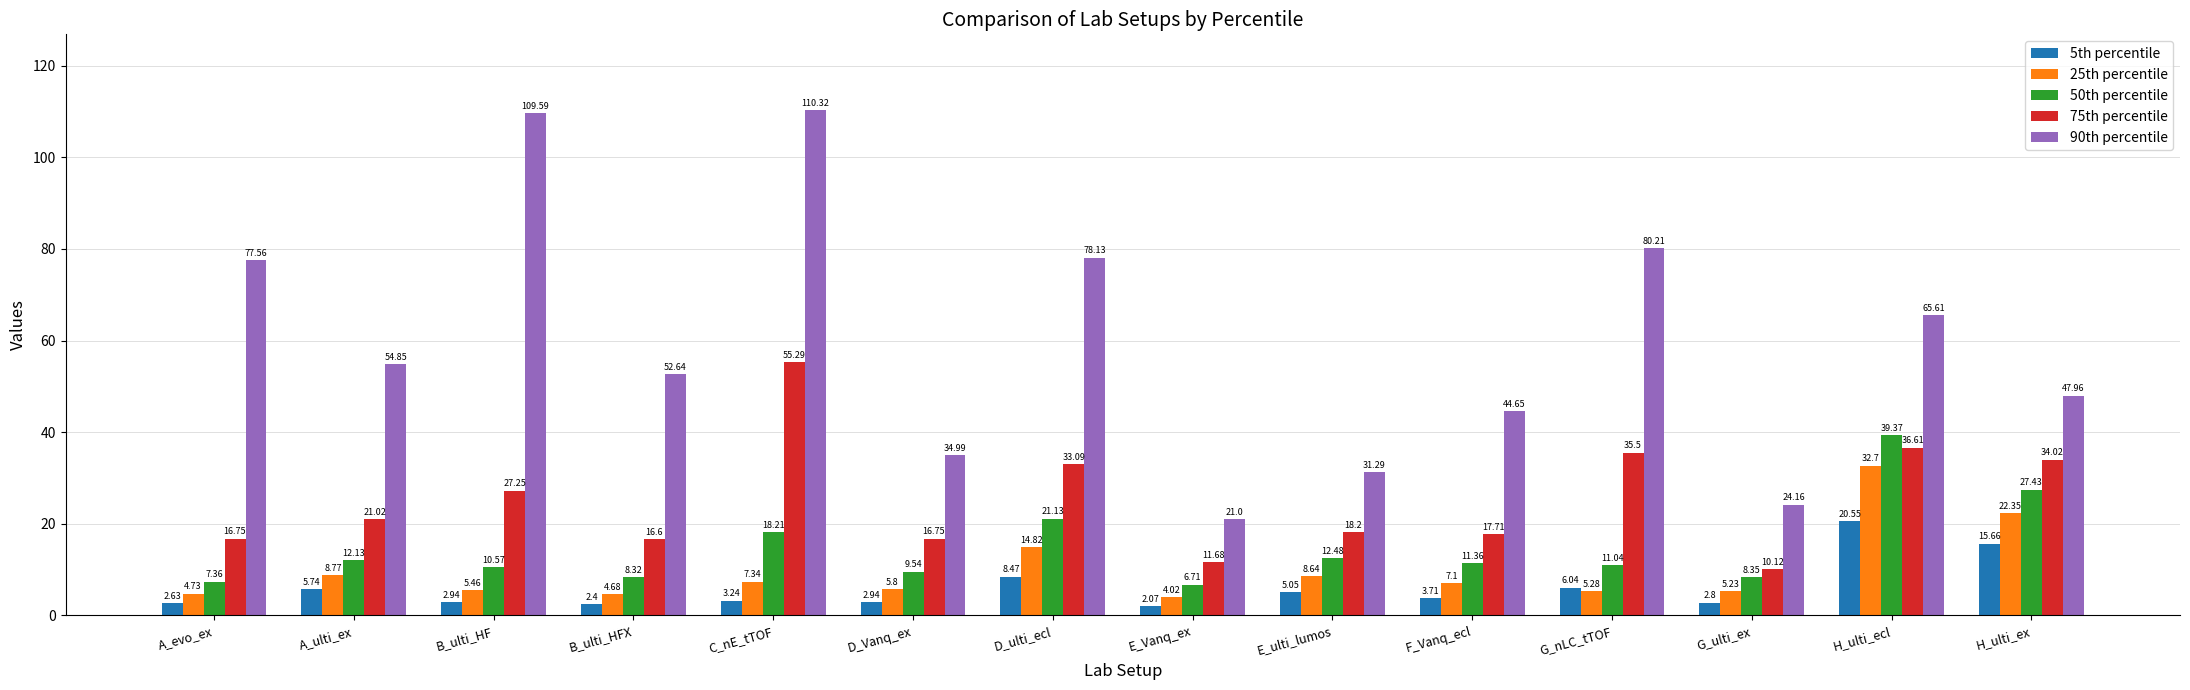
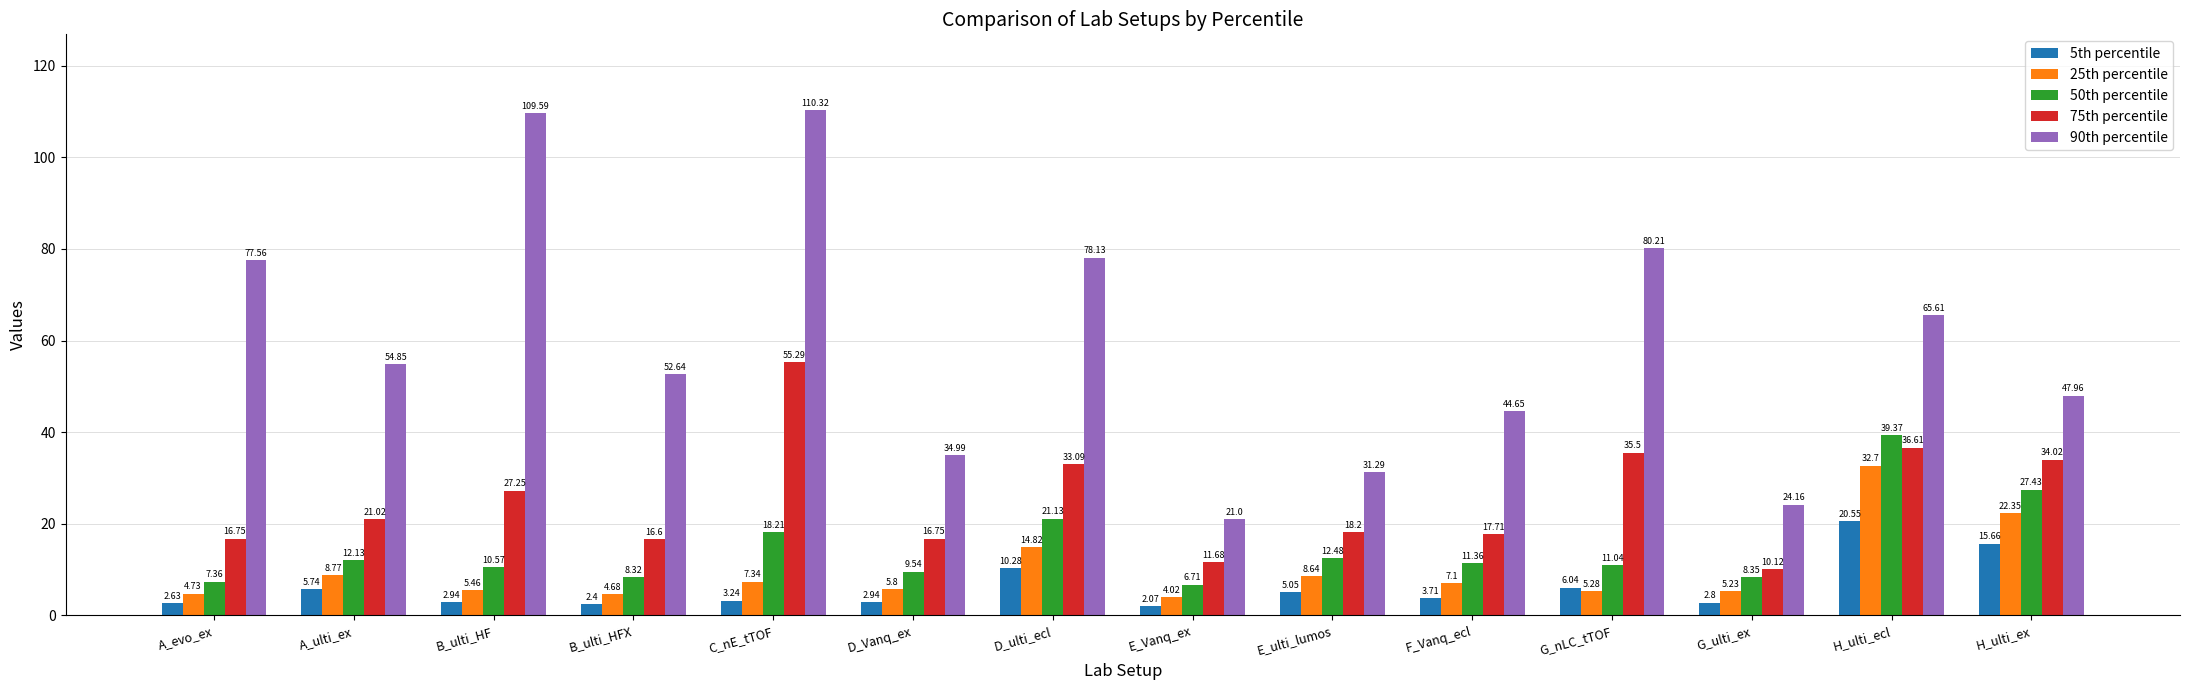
  {
    "5th percentile": {
      "A_evo_ex": 2.63,
      "A_ulti_ex": 5.74,
      "B_ulti_HF": 2.94,
      "B_ulti_HFX": 2.4,
      "C_nE_tTOF": 3.24,
      "D_Vanq_ex": 2.94,
-     "D_ulti_ecl": 8.47,
+     "D_ulti_ecl": 10.28,
      "E_Vanq_ex": 2.07,
      "E_ulti_lumos": 5.05,
      "F_Vanq_ecl": 3.71,
      "G_nLC_tTOF": 6.04,
      "G_ulti_ex": 2.8,
      "H_ulti_ecl": 20.55,
      "H_ulti_ex": 15.66
    },
    "25th percentile": {
      "A_evo_ex": 4.73,
      "A_ulti_ex": 8.77,
      "B_ulti_HF": 5.46,
      "B_ulti_HFX": 4.68,
      "C_nE_tTOF": 7.34,
      "D_Vanq_ex": 5.8,
      "D_ulti_ecl": 14.82,
      "E_Vanq_ex": 4.02,
      "E_ulti_lumos": 8.64,
      "F_Vanq_ecl": 7.1,
      "G_nLC_tTOF": 5.28,
      "G_ulti_ex": 5.23,
      "H_ulti_ecl": 32.7,
      "H_ulti_ex": 22.35
    },
    "50th percentile": {
      "A_evo_ex": 7.36,
      "A_ulti_ex": 12.13,
      "B_ulti_HF": 10.57,
      "B_ulti_HFX": 8.32,
      "C_nE_tTOF": 18.21,
      "D_Vanq_ex": 9.54,
      "D_ulti_ecl": 21.13,
      "E_Vanq_ex": 6.71,
      "E_ulti_lumos": 12.48,
      "F_Vanq_ecl": 11.36,
      "G_nLC_tTOF": 11.04,
      "G_ulti_ex": 8.35,
      "H_ulti_ecl": 39.37,
      "H_ulti_ex": 27.43
    },
    "75th percentile": {
      "A_evo_ex": 16.75,
      "A_ulti_ex": 21.02,
      "B_ulti_HF": 27.25,
      "B_ulti_HFX": 16.6,
      "C_nE_tTOF": 55.29,
      "D_Vanq_ex": 16.75,
      "D_ulti_ecl": 33.09,
      "E_Vanq_ex": 11.68,
      "E_ulti_lumos": 18.2,
      "F_Vanq_ecl": 17.71,
      "G_nLC_tTOF": 35.5,
      "G_ulti_ex": 10.12,
      "H_ulti_ecl": 36.61,
      "H_ulti_ex": 34.02
    },
    "90th percentile": {
      "A_evo_ex": 77.56,
      "A_ulti_ex": 54.85,
      "B_ulti_HF": 109.59,
      "B_ulti_HFX": 52.64,
      "C_nE_tTOF": 110.32,
      "D_Vanq_ex": 34.99,
      "D_ulti_ecl": 78.13,
      "E_Vanq_ex": 21.0,
      "E_ulti_lumos": 31.29,
      "F_Vanq_ecl": 44.65,
      "G_nLC_tTOF": 80.21,
      "G_ulti_ex": 24.16,
      "H_ulti_ecl": 65.61,
      "H_ulti_ex": 47.96
    }
  }
